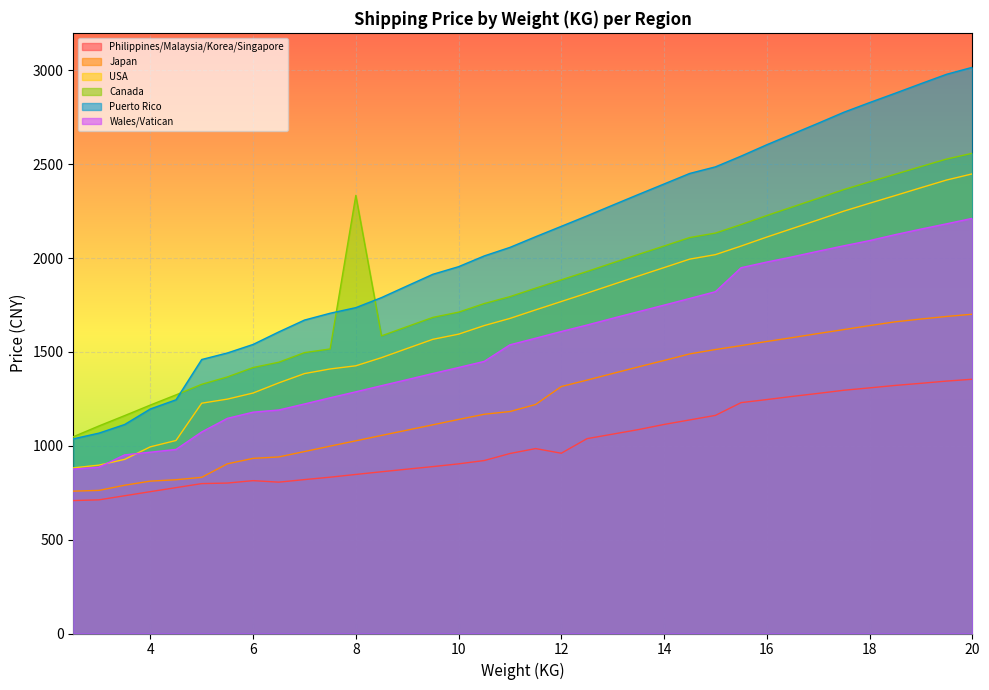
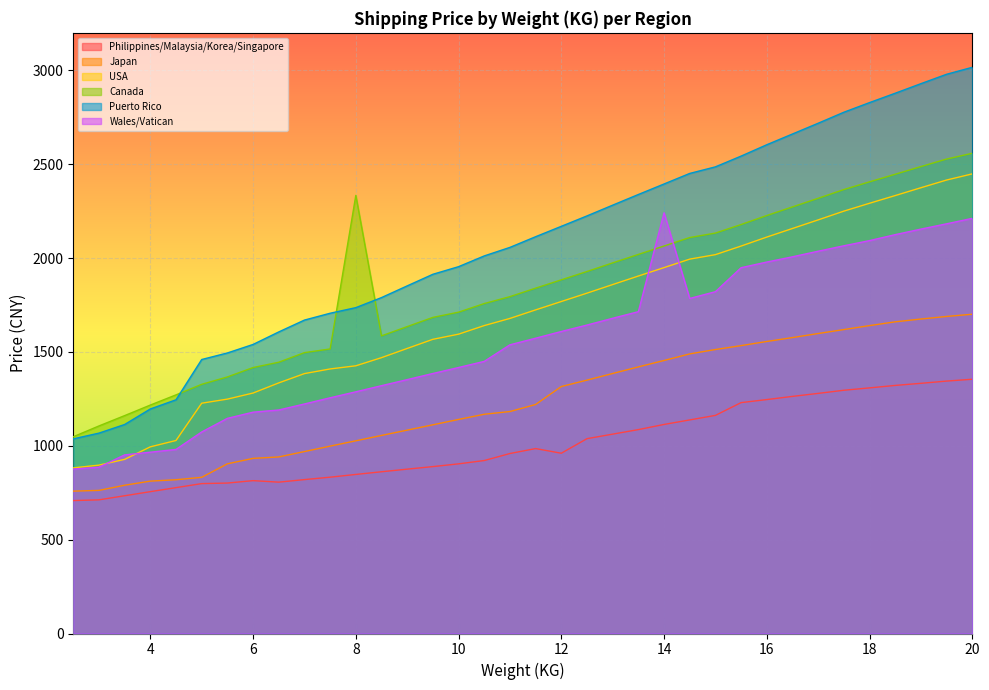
  {
    "Philippines/Malaysia/Korea/Singapore": {
      "4": 760,
      "6": 810,
      "8": 850,
      "10": 900,
      "12": 960,
      "14": 1110,
      "16": 1250,
      "18": 1310,
      "20": 1350
    },
    "Canada": {
      "4": 1220,
      "6": 1420,
      "8": 2330,
      "10": 1710,
      "12": 1880,
      "14": 2060,
      "16": 2230,
      "18": 2410,
      "20": 2560
    },
    "Puerto Rico": {
      "4": 1200,
      "6": 1540,
      "8": 1740,
      "10": 1950,
      "12": 2170,
      "14": 2390,
      "16": 2600,
      "18": 2830,
      "20": 3020
    },
    "Wales/Vatican": {
      "4": 970,
      "6": 1180,
      "8": 1290,
      "10": 1420,
      "12": 1610,
-     "14": 1750,
+     "14": 2240,
      "16": 1980,
      "18": 2090,
      "20": 2210
    }
  }
